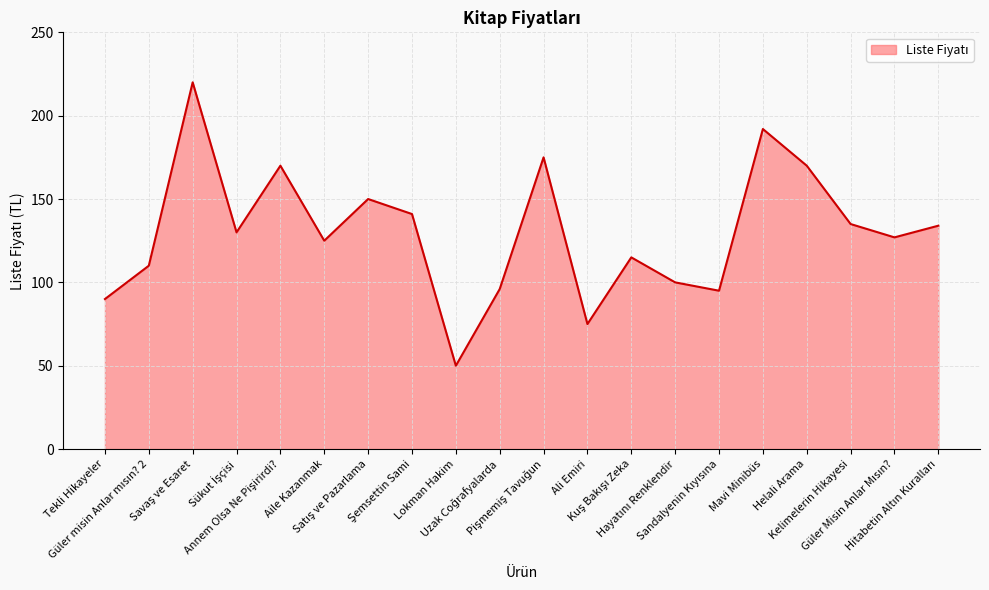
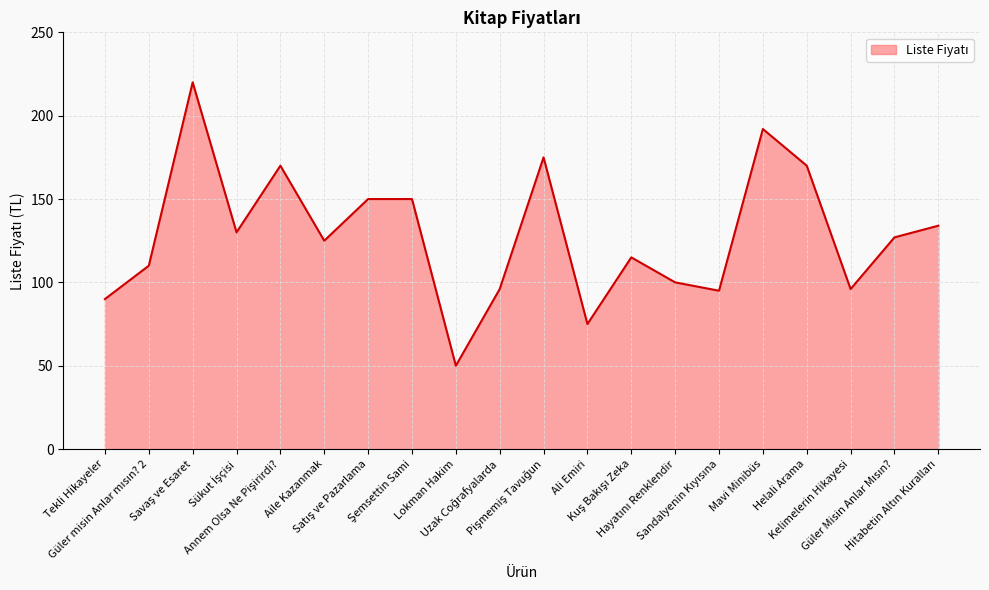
  {
    "Tekli Hikayeler": 90,
    "Güler misin Anlar mısın? 2": 110,
    "Savaş ve Esaret": 220,
    "Sükut İşçisi": 130,
    "Annem Olsa Ne Pişirirdi?": 170,
    "Aile Kazanmak": 125,
    "Satış ve Pazarlama": 150,
-   "Şemsettin Sami": 141,
+   "Şemsettin Sami": 150,
    "Lokman Hakim": 50,
    "Uzak Coğrafyalarda": 96,
    "Pişmemiş Tavuğun": 175,
    "Ali Emiri": 75,
    "Kuş Bakışı Zeka": 115,
    "Hayatını Renklendir": 100,
    "Sandalyenin Kıyısına": 95,
    "Mavi Minibüs": 192,
    "Helali Arama": 170,
-   "Kelimelerin Hikayesi": 135,
+   "Kelimelerin Hikayesi": 96,
    "Güler Misin Anlar Mısın?": 127,
    "Hitabetin Altın Kuralları": 134
  }
